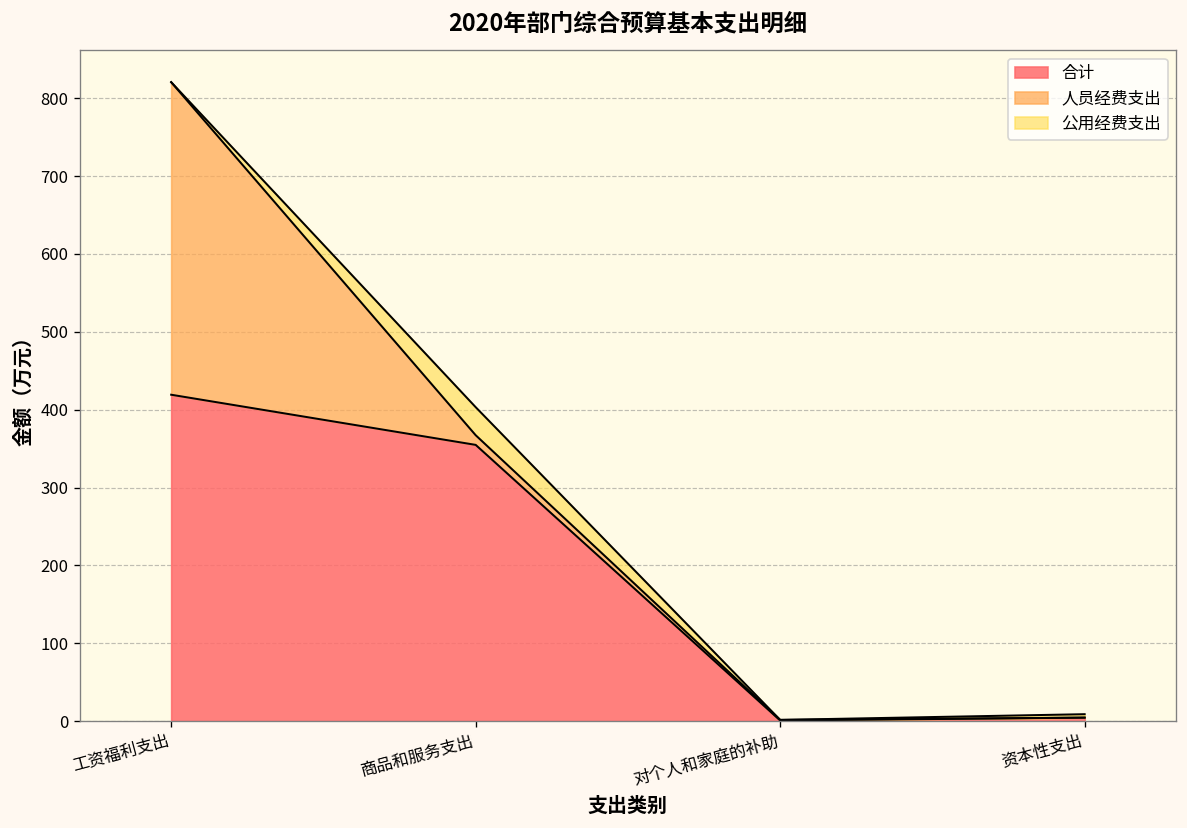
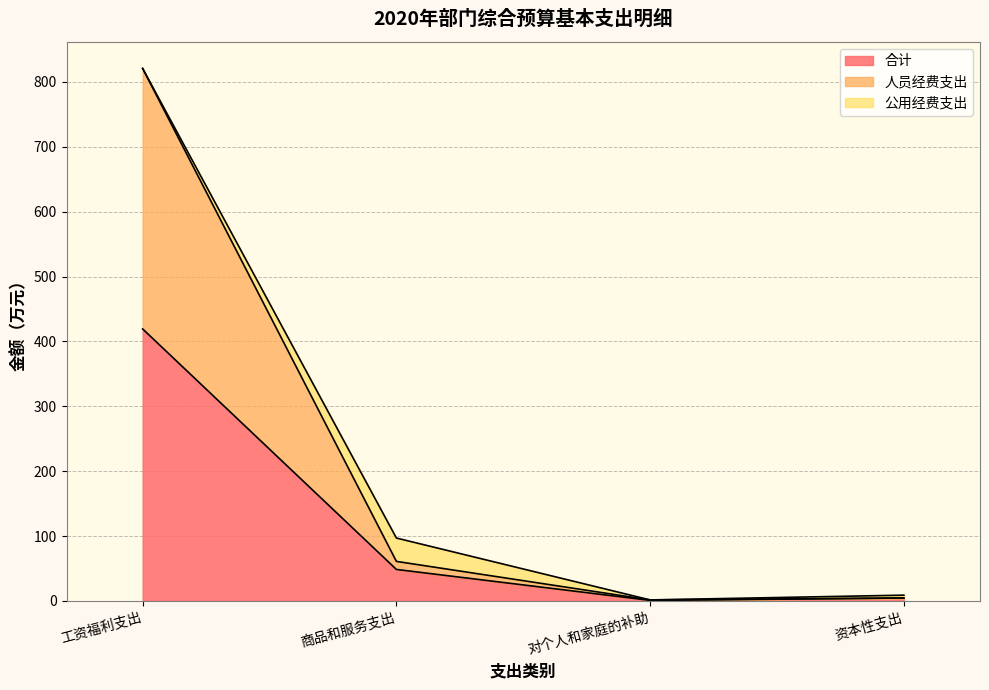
  {
    "合计": {
      "工资福利支出": 420,
-     "商品和服务支出": 350
+     "商品和服务支出": 50
    }
  }
